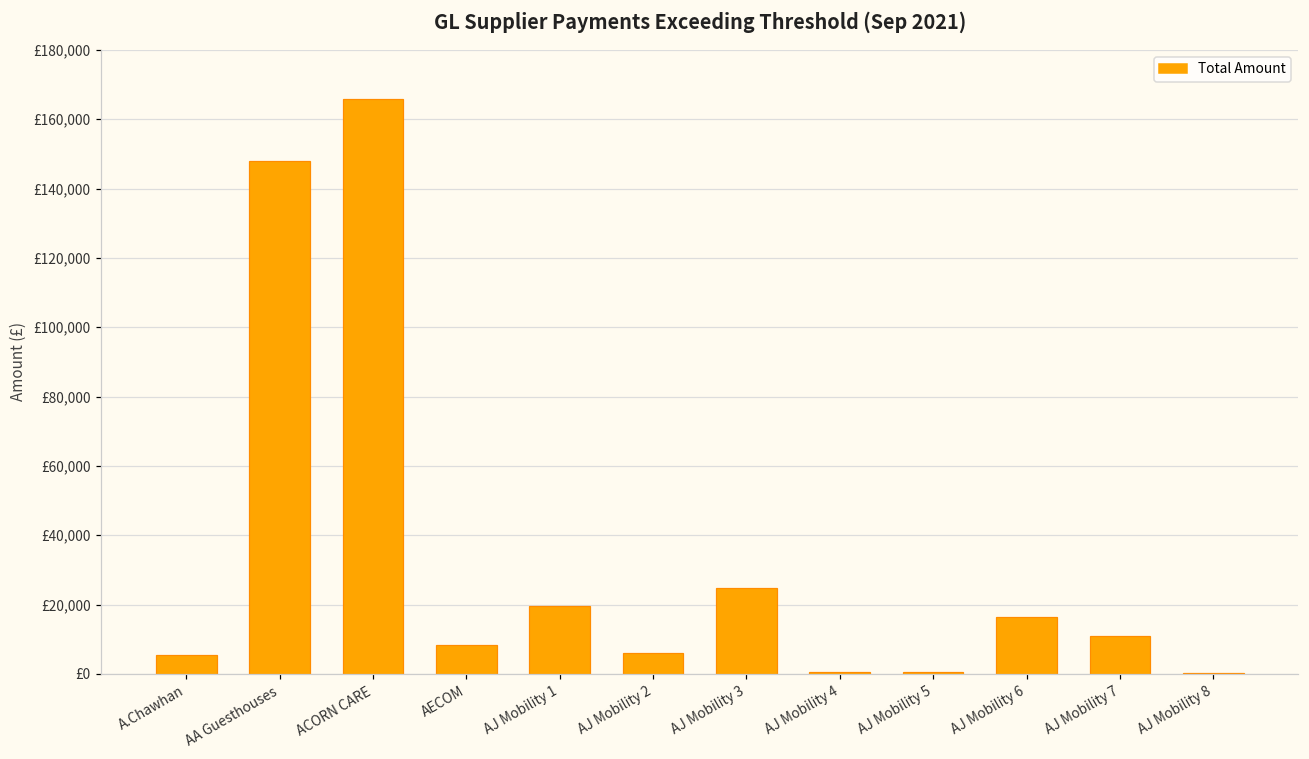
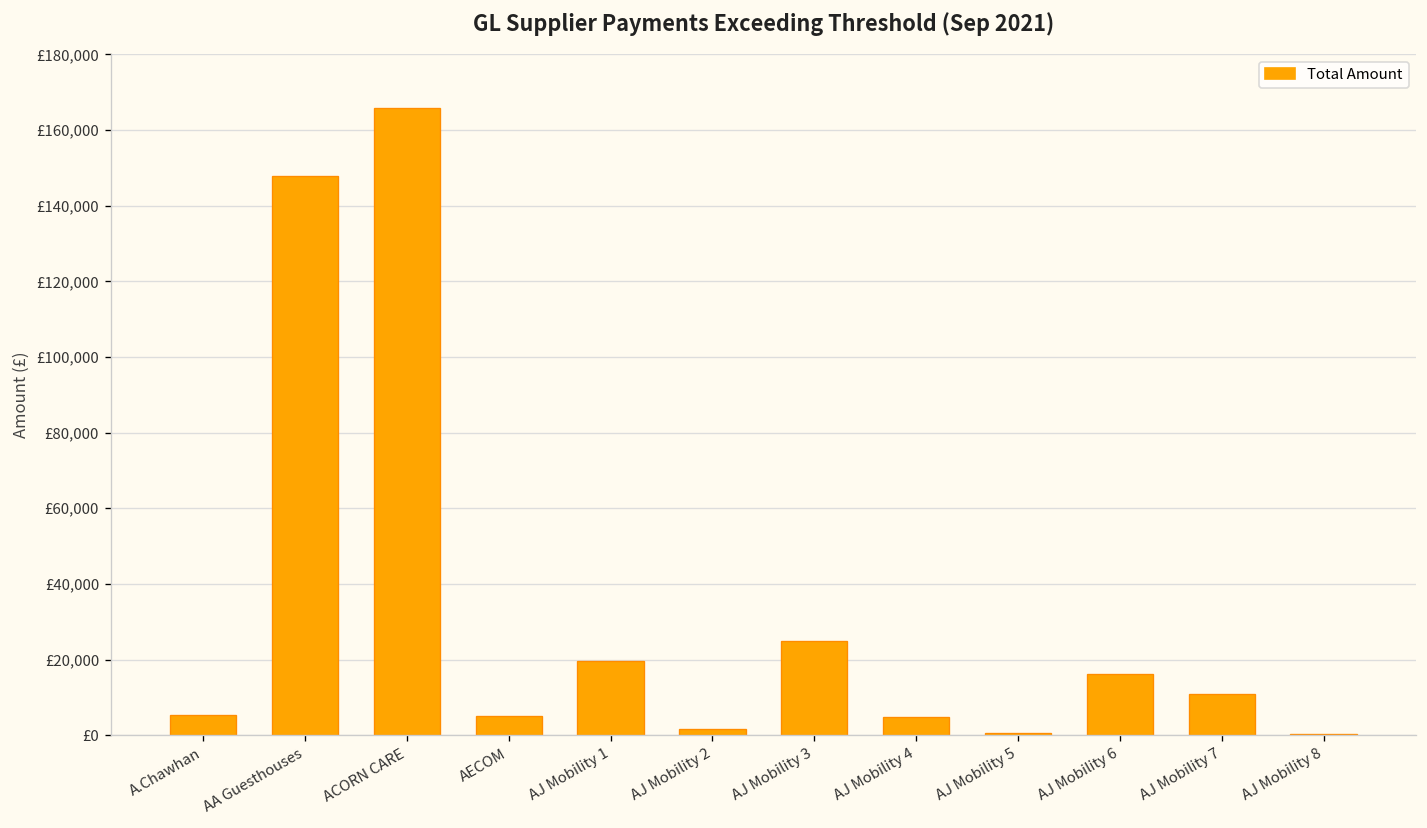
  {
    "A.Chawhan": "£5,000",
    "AA Guesthouses": "£148,000",
    "ACORN CARE": "£166,000",
-   "AECOM": "£8,000",
+   "AECOM": "£5,000",
    "AJ Mobility 1": "£20,000",
-   "AJ Mobility 2": "£6,000",
+   "AJ Mobility 2": "£2,000",
    "AJ Mobility 3": "£25,000",
-   "AJ Mobility 4": "£1,000",
+   "AJ Mobility 4": "£5,000",
    "AJ Mobility 6": "£16,000",
    "AJ Mobility 7": "£11,000"
  }
